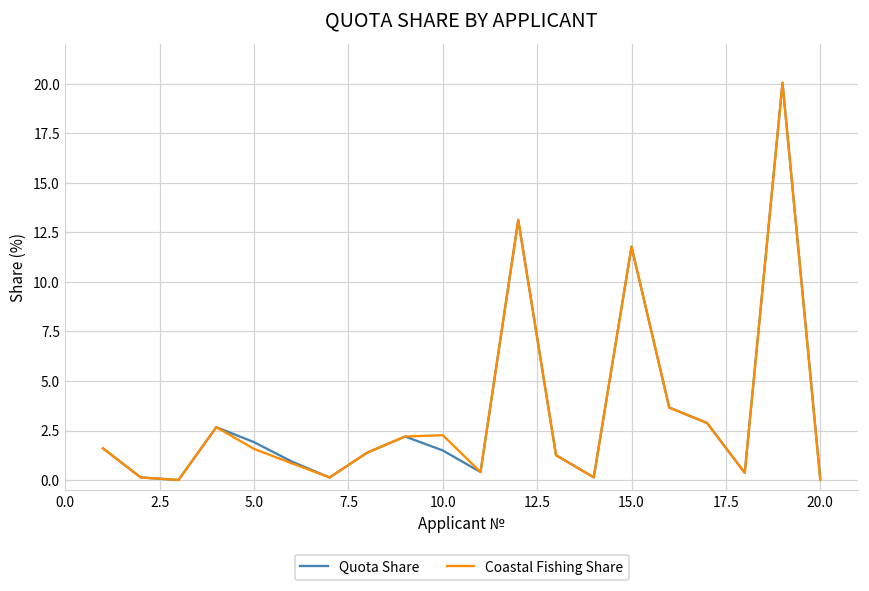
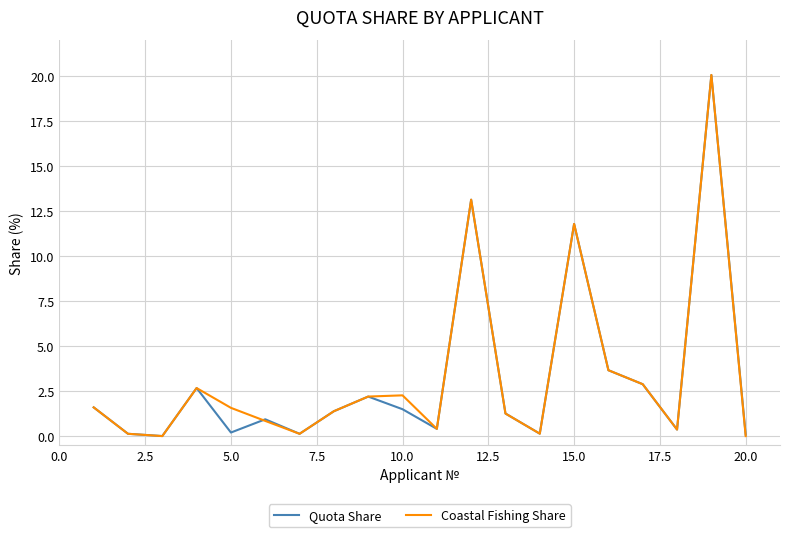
  {
    "Quota Share": {
-     "5.0": 1.9,
+     "5.0": 0.2,
      "10.0": 1.5
    },
    "Coastal Fishing Share": {
      "5.0": 1.6,
      "10.0": 2.3
    }
  }
